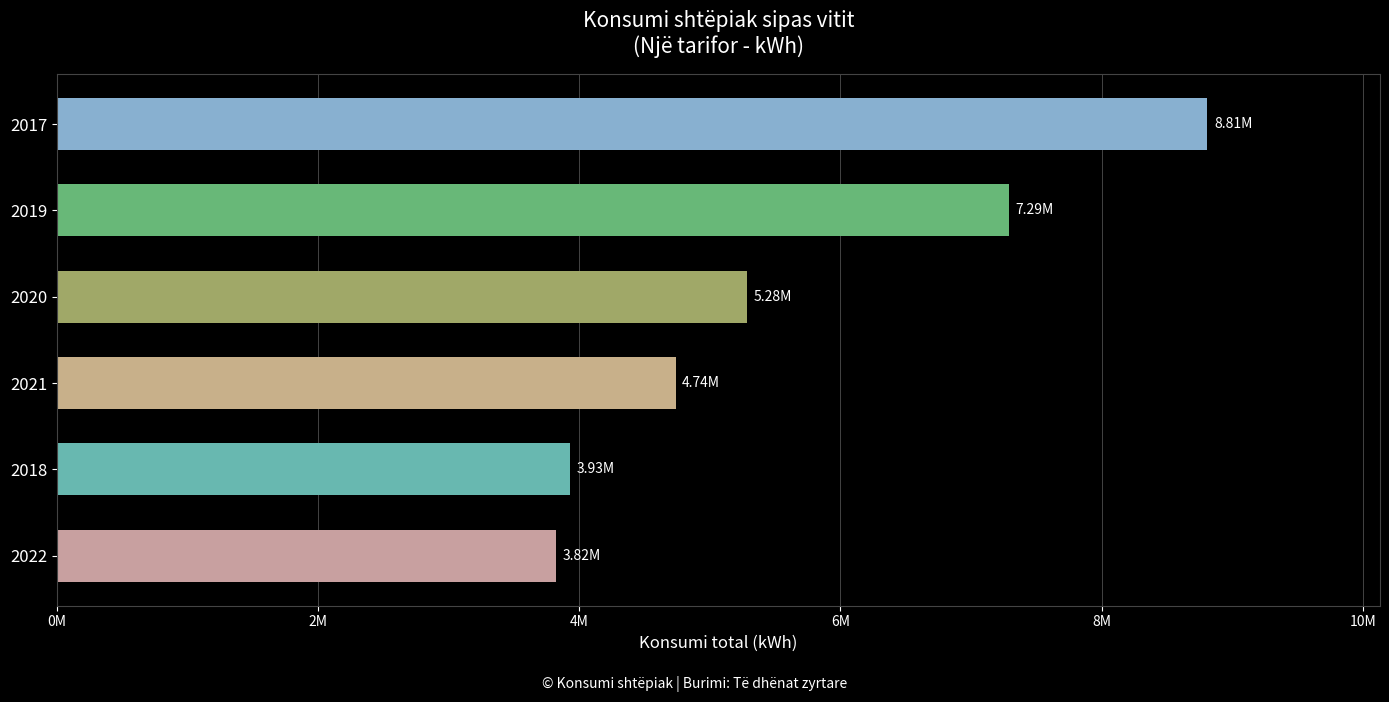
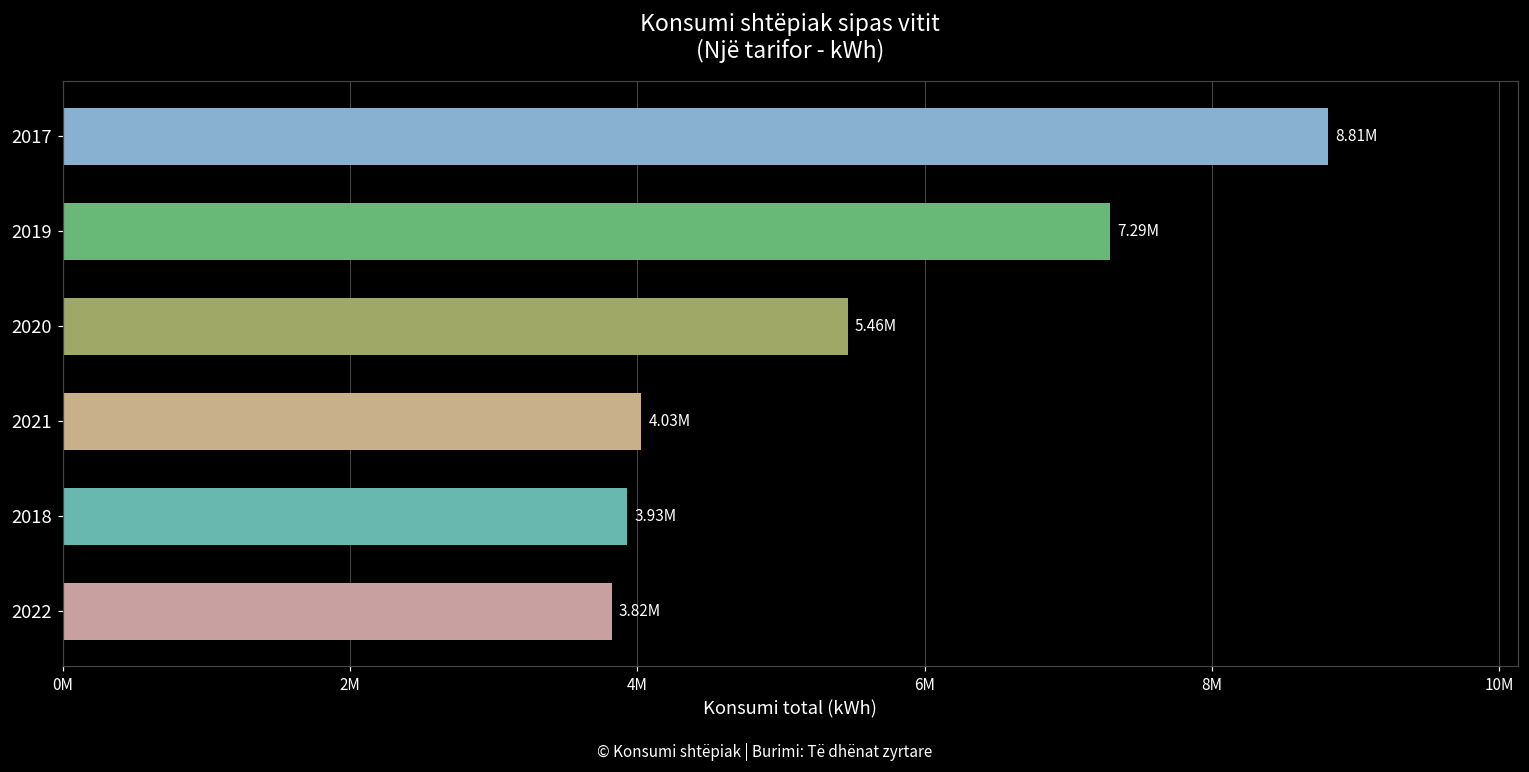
  {
    "2017": "8.81M",
    "2019": "7.29M",
-   "2020": "5.28M",
-   "2021": "4.74M",
+   "2020": "5.46M",
+   "2021": "4.03M",
    "2018": "3.93M",
    "2022": "3.82M"
  }
